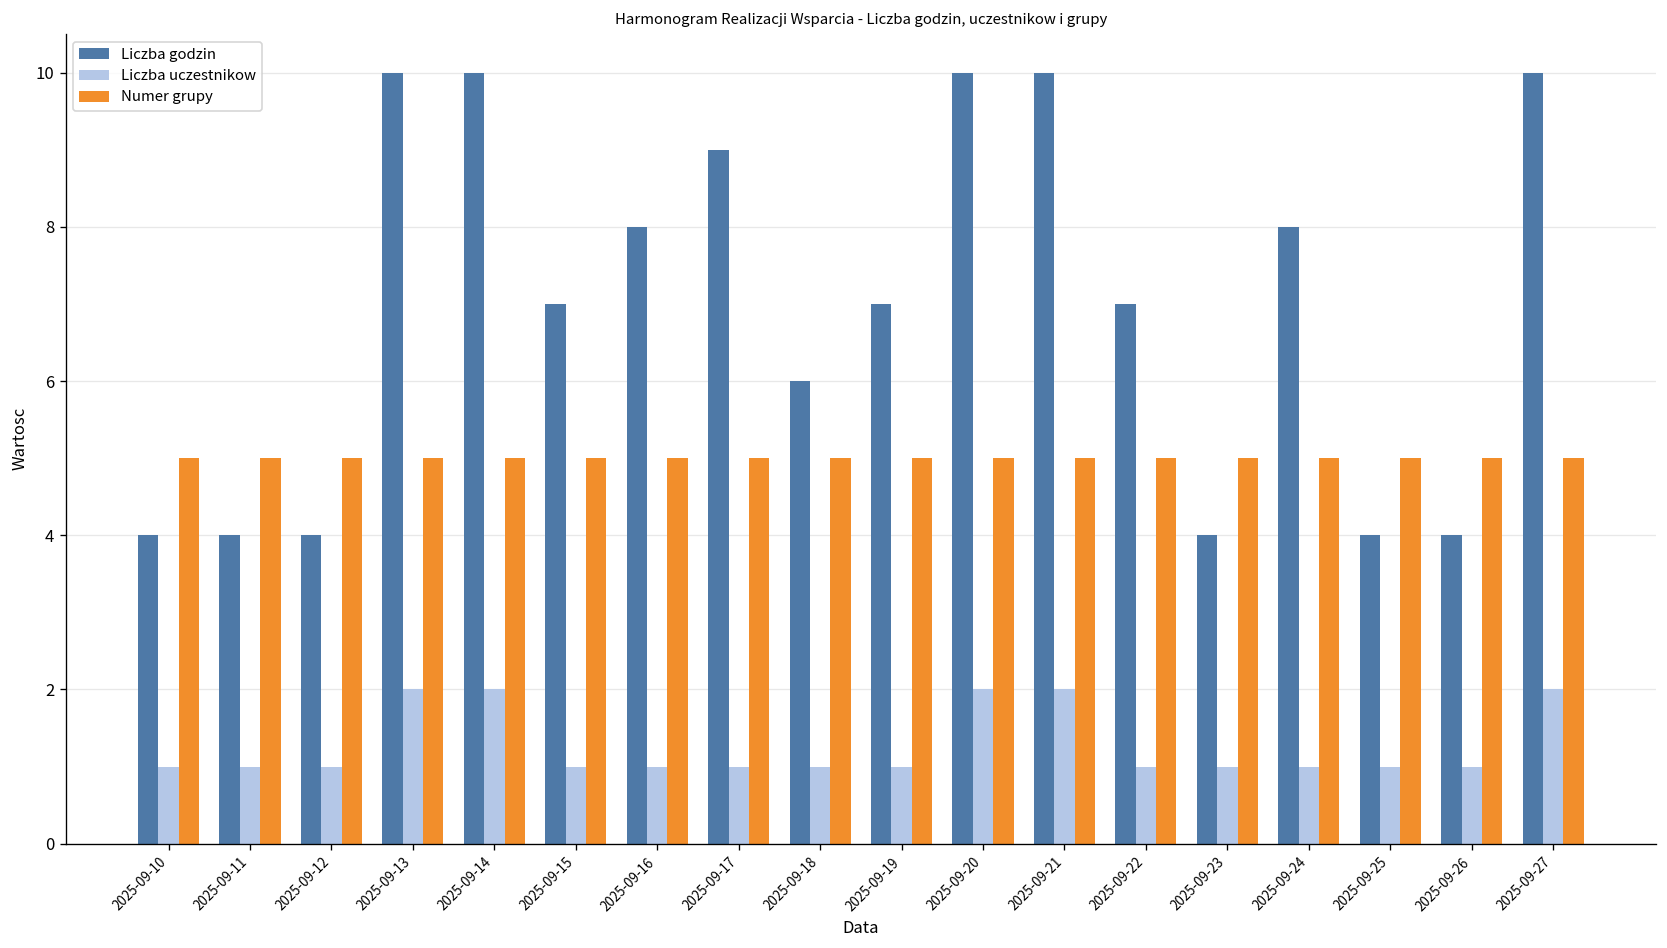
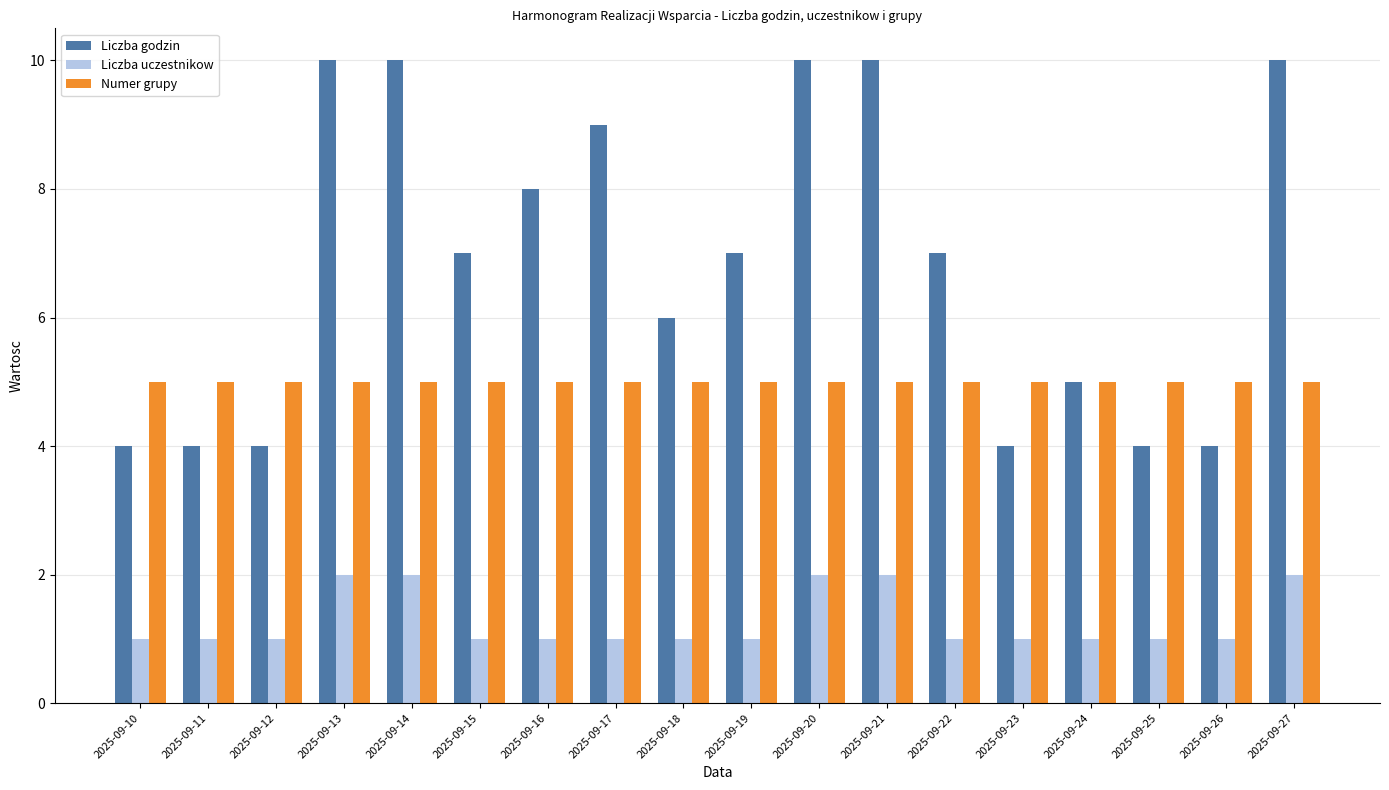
  {
    "Liczba godzin": {
      "2025-09-10": 4,
      "2025-09-11": 4,
      "2025-09-12": 4,
      "2025-09-13": 10,
      "2025-09-14": 10,
      "2025-09-15": 7,
      "2025-09-16": 8,
      "2025-09-17": 9,
      "2025-09-18": 6,
      "2025-09-19": 7,
      "2025-09-20": 10,
      "2025-09-21": 10,
      "2025-09-22": 7,
      "2025-09-23": 4,
-     "2025-09-24": 8,
+     "2025-09-24": 5,
      "2025-09-25": 4,
      "2025-09-26": 4,
      "2025-09-27": 10
    },
    "Liczba uczestnikow": {
      "2025-09-10": 1,
      "2025-09-11": 1,
      "2025-09-12": 1,
      "2025-09-13": 2,
      "2025-09-14": 2,
      "2025-09-15": 1,
      "2025-09-16": 1,
      "2025-09-17": 1,
      "2025-09-18": 1,
      "2025-09-19": 1,
      "2025-09-20": 2,
      "2025-09-21": 2,
      "2025-09-22": 1,
      "2025-09-23": 1,
      "2025-09-24": 1,
      "2025-09-25": 1,
      "2025-09-26": 1,
      "2025-09-27": 2
    },
    "Numer grupy": {
      "2025-09-10": 5,
      "2025-09-11": 5,
      "2025-09-12": 5,
      "2025-09-13": 5,
      "2025-09-14": 5,
      "2025-09-15": 5,
      "2025-09-16": 5,
      "2025-09-17": 5,
      "2025-09-18": 5,
      "2025-09-19": 5,
      "2025-09-20": 5,
      "2025-09-21": 5,
      "2025-09-22": 5,
      "2025-09-23": 5,
      "2025-09-24": 5,
      "2025-09-25": 5,
      "2025-09-26": 5,
      "2025-09-27": 5
    }
  }
